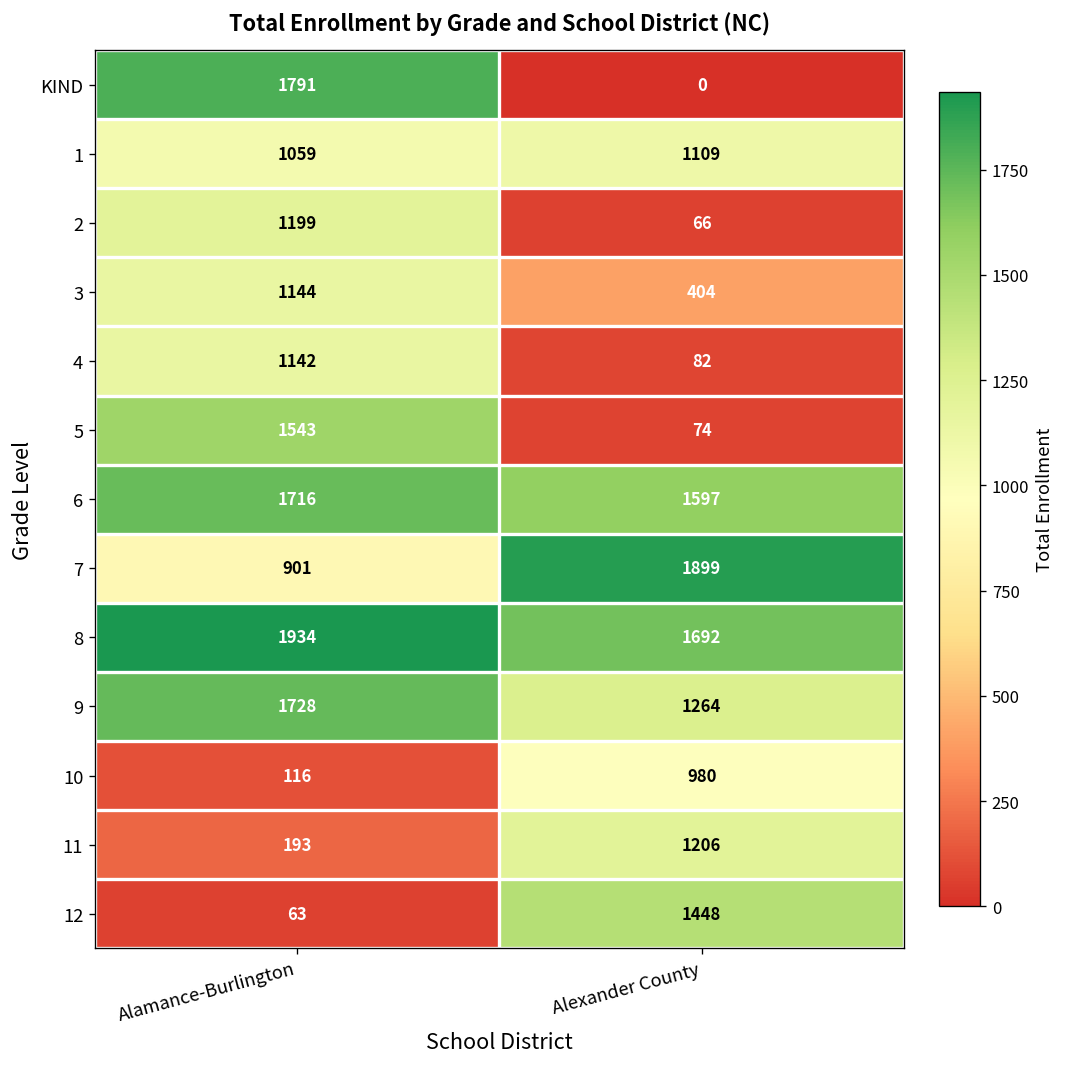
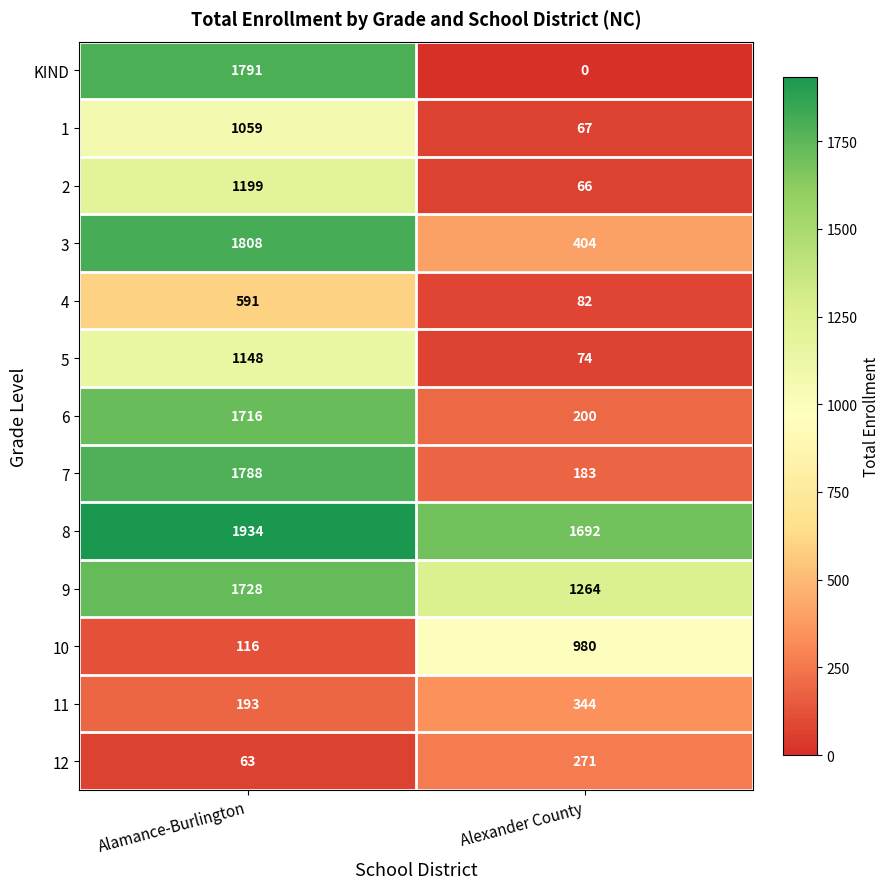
  {
    "KIND": {
      "Alamance-Burlington": 1791,
      "Alexander County": 0
    },
    "1": {
      "Alamance-Burlington": 1059,
-     "Alexander County": 1109
+     "Alexander County": 67
    },
    "2": {
      "Alamance-Burlington": 1199,
      "Alexander County": 66
    },
    "3": {
-     "Alamance-Burlington": 1144,
+     "Alamance-Burlington": 1808,
      "Alexander County": 404
    },
    "4": {
-     "Alamance-Burlington": 1142,
+     "Alamance-Burlington": 591,
      "Alexander County": 82
    },
    "5": {
-     "Alamance-Burlington": 1543,
+     "Alamance-Burlington": 1148,
      "Alexander County": 74
    },
    "6": {
      "Alamance-Burlington": 1716,
-     "Alexander County": 1597
+     "Alexander County": 200
    },
    "7": {
-     "Alamance-Burlington": 901,
-     "Alexander County": 1899
+     "Alamance-Burlington": 1788,
+     "Alexander County": 183
    },
    "8": {
      "Alamance-Burlington": 1934,
      "Alexander County": 1692
    },
    "9": {
      "Alamance-Burlington": 1728,
      "Alexander County": 1264
    },
    "10": {
      "Alamance-Burlington": 116,
      "Alexander County": 980
    },
    "11": {
      "Alamance-Burlington": 193,
-     "Alexander County": 1206
+     "Alexander County": 344
    },
    "12": {
      "Alamance-Burlington": 63,
-     "Alexander County": 1448
+     "Alexander County": 271
    }
  }
